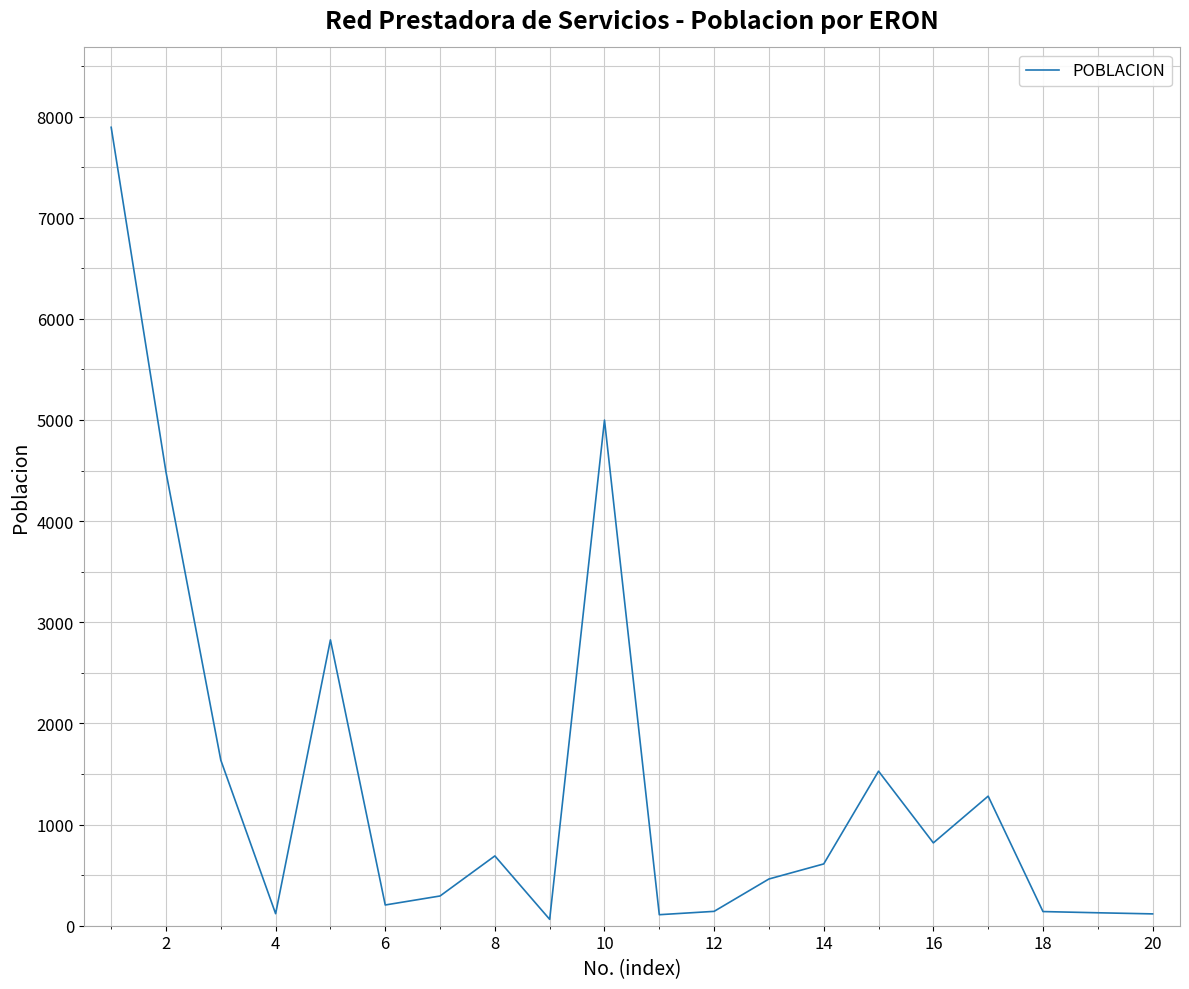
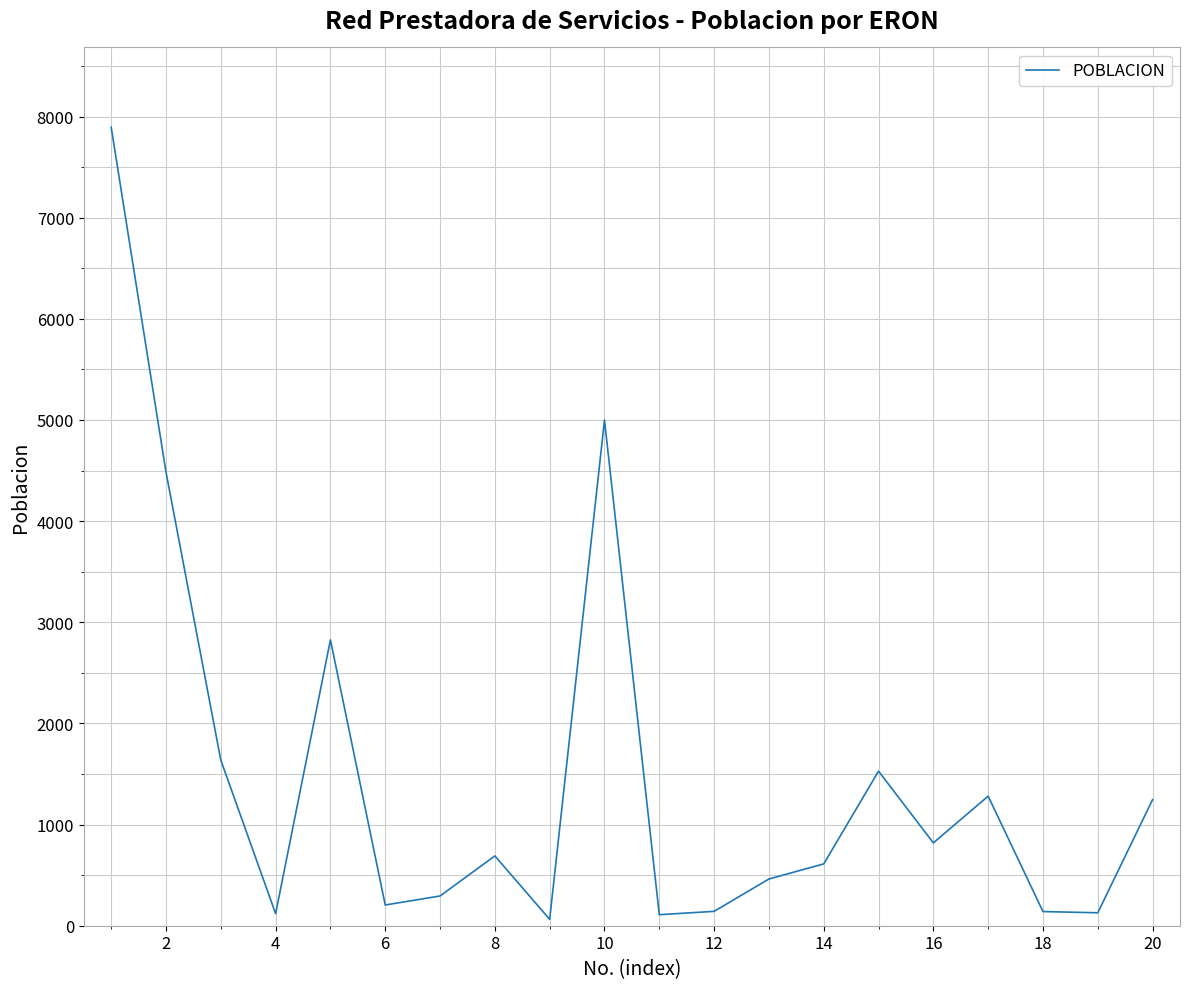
  {
    "2": 4490,
    "4": 120,
    "6": 210,
    "8": 690,
    "10": 5000,
    "12": 140,
    "14": 610,
    "16": 820,
    "18": 140,
-   "20": 120
+   "20": 1250
  }
